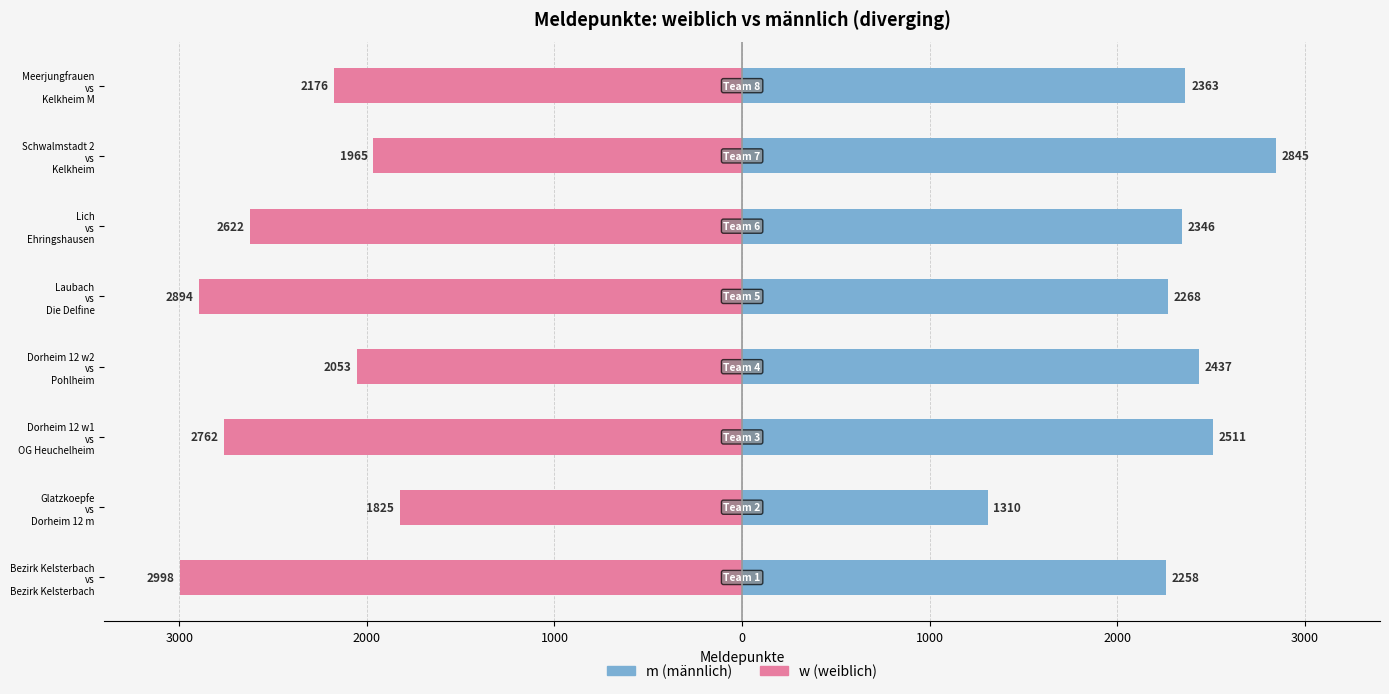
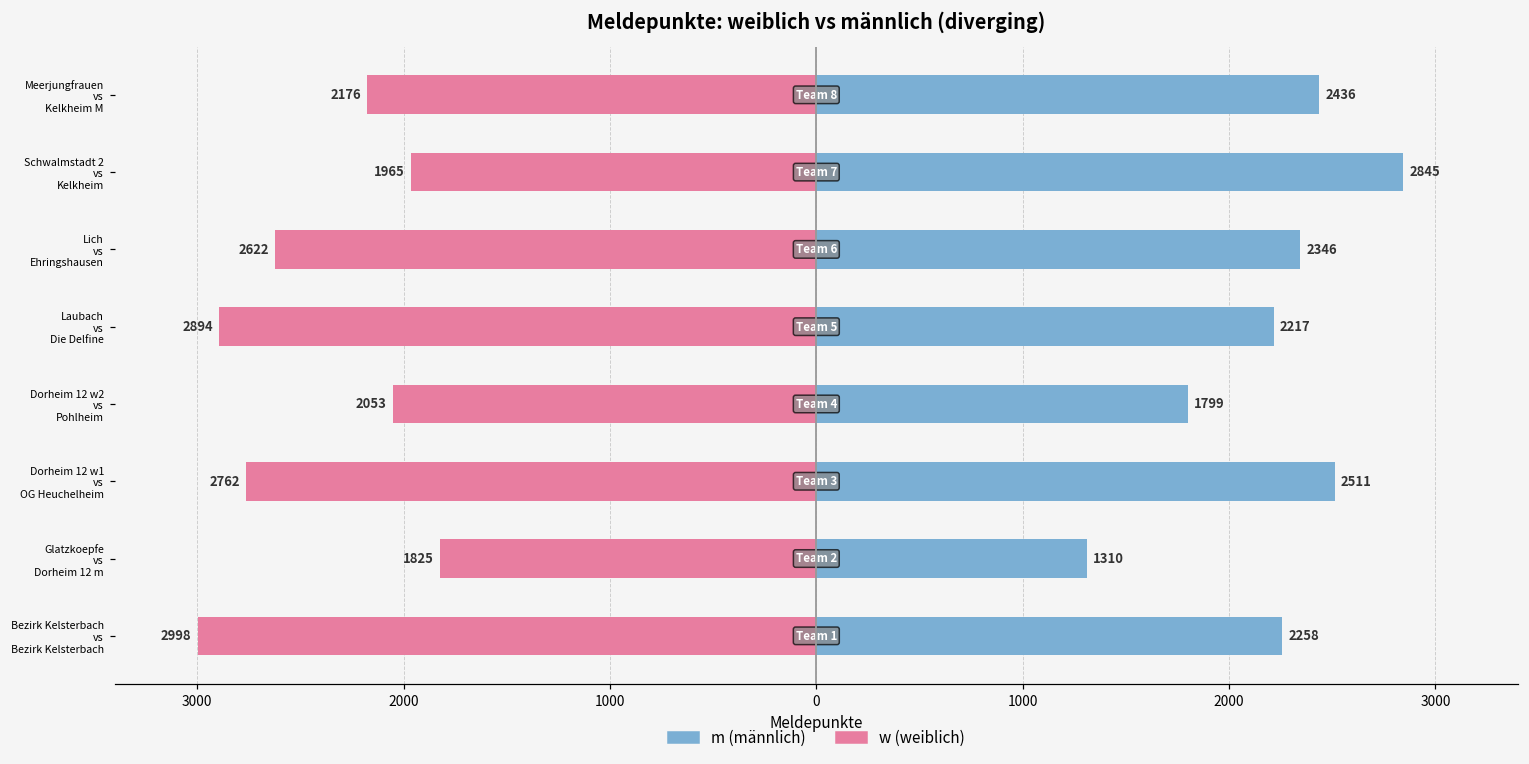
  {
    "m (männlich)": {
-     "Meerjungfrauen vs Kelkheim M": 2363,
+     "Meerjungfrauen vs Kelkheim M": 2436,
      "Schwalmstadt 2 vs Kelkheim": 2845,
      "Lich vs Ehringshausen": 2346,
-     "Laubach vs Die Delfine": 2268,
-     "Dorheim 12 w2 vs Pohlheim": 2437,
+     "Laubach vs Die Delfine": 2217,
+     "Dorheim 12 w2 vs Pohlheim": 1799,
      "Dorheim 12 w1 vs OG Heuchelheim": 2511,
      "Glatzkoepfe vs Dorheim 12 m": 1310,
      "Bezirk Kelsterbach vs Bezirk Kelsterbach": 2258
    }
  }
